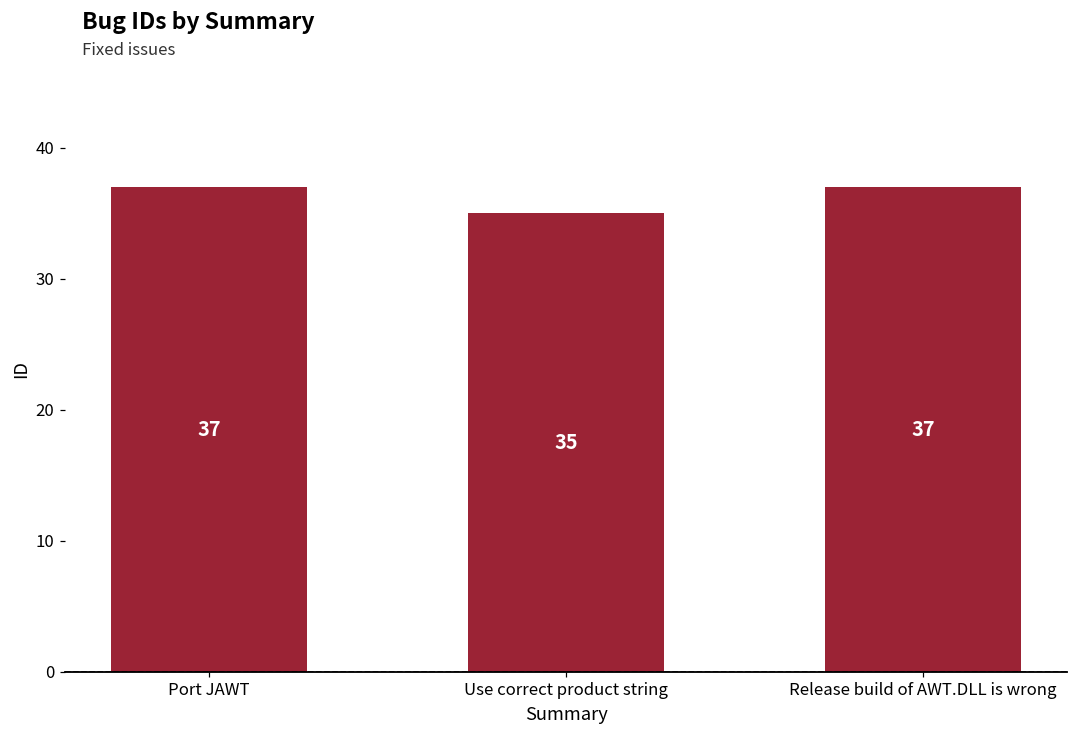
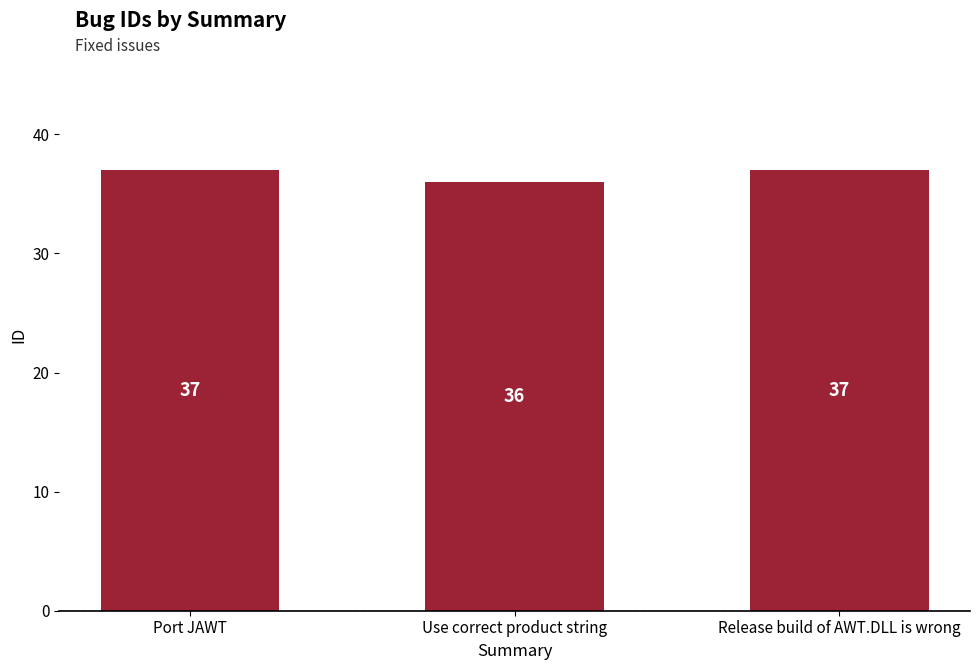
  {
    "Port JAWT": 37,
-   "Use correct product string": 35,
+   "Use correct product string": 36,
    "Release build of AWT.DLL is wrong": 37
  }
